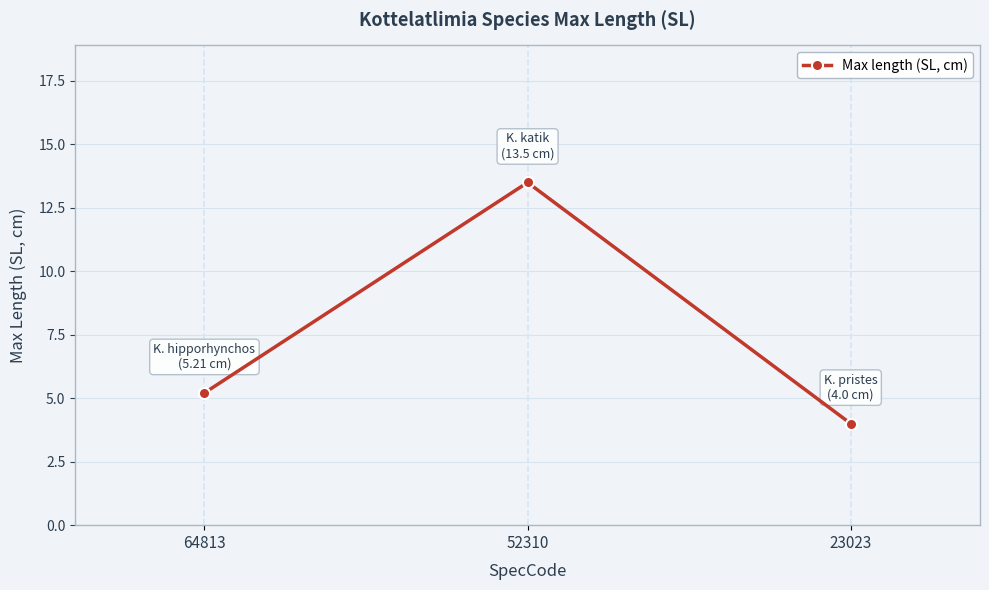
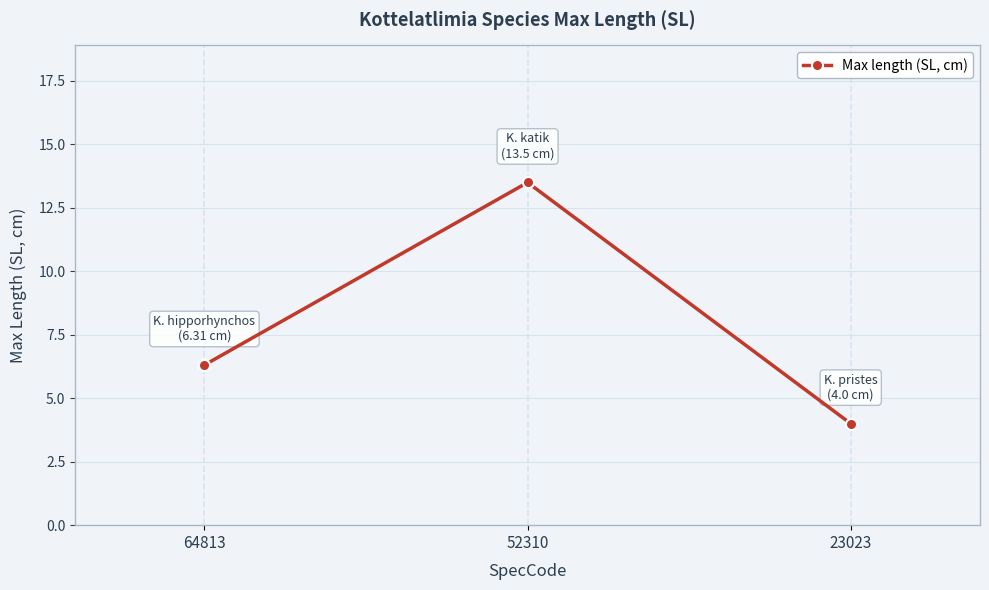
  {
-   "64813": "(5.21 cm)"
+   "64813": "(6.31 cm)"
  }
